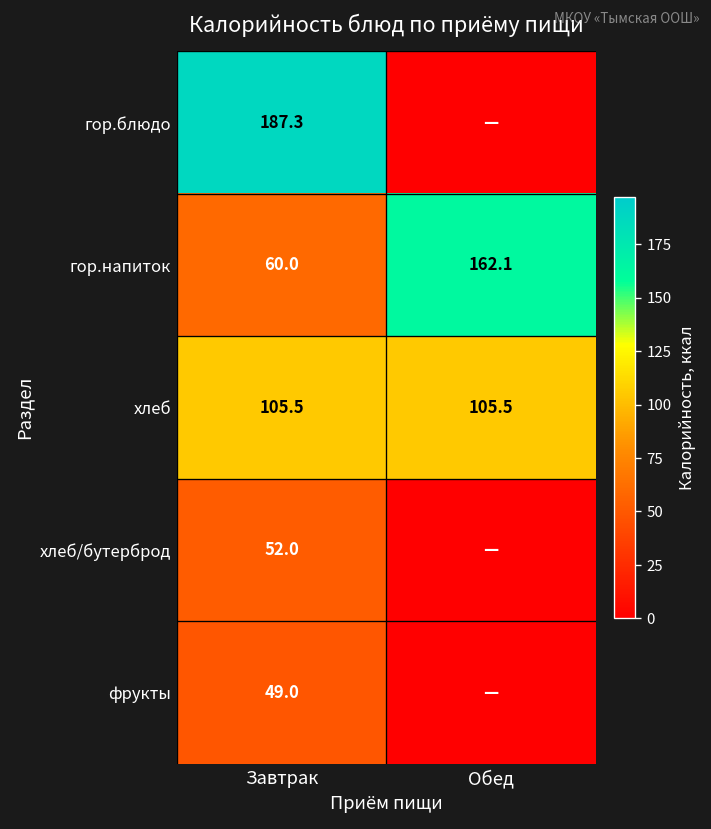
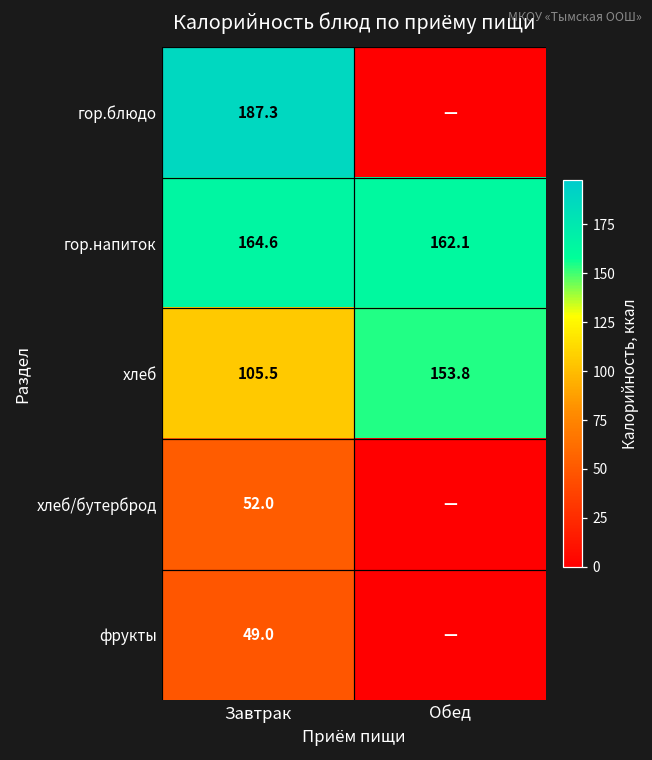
  {
    "гор.блюдо": {
      "Завтрак": 187.3
    },
    "гор.напиток": {
-     "Завтрак": 60.0,
+     "Завтрак": 164.6,
      "Обед": 162.1
    },
    "хлеб": {
      "Завтрак": 105.5,
-     "Обед": 105.5
+     "Обед": 153.8
    },
    "хлеб/бутерброд": {
      "Завтрак": 52.0
    },
    "фрукты": {
      "Завтрак": 49.0
    }
  }
